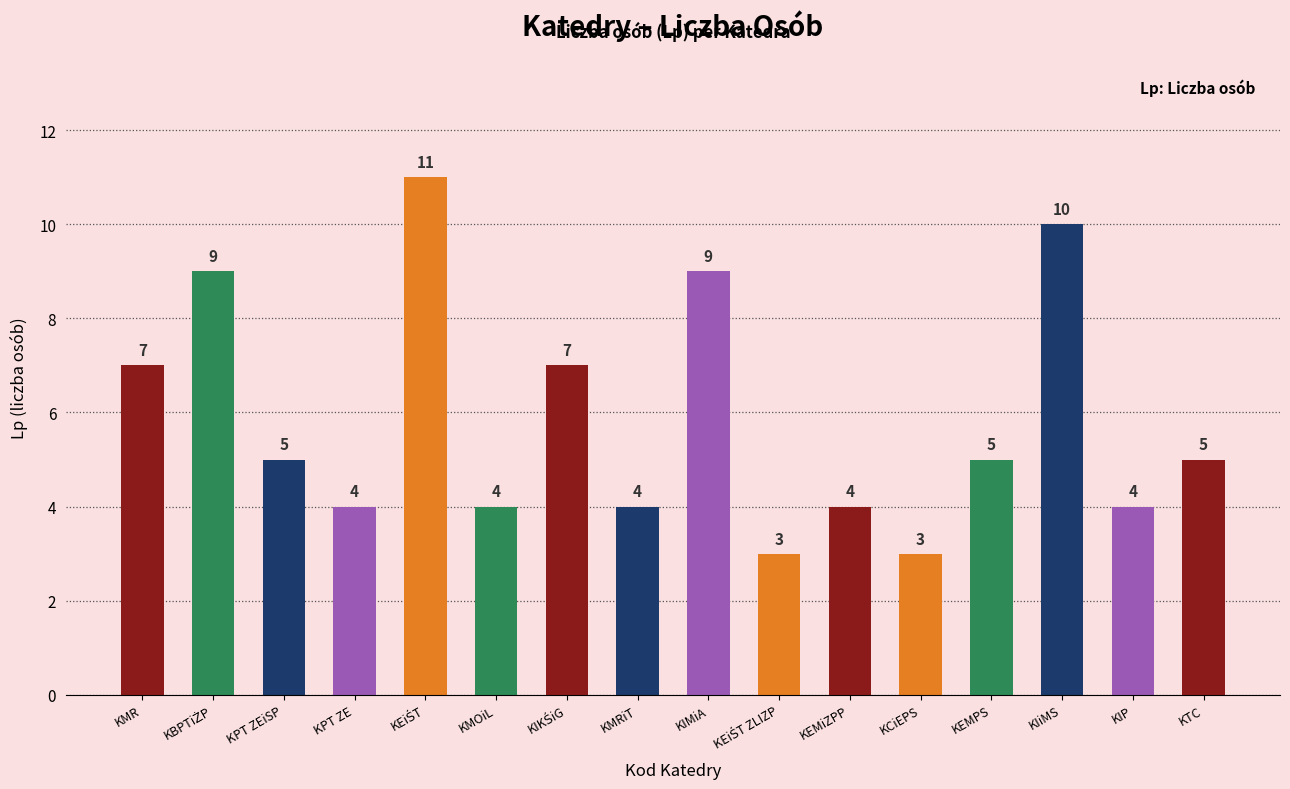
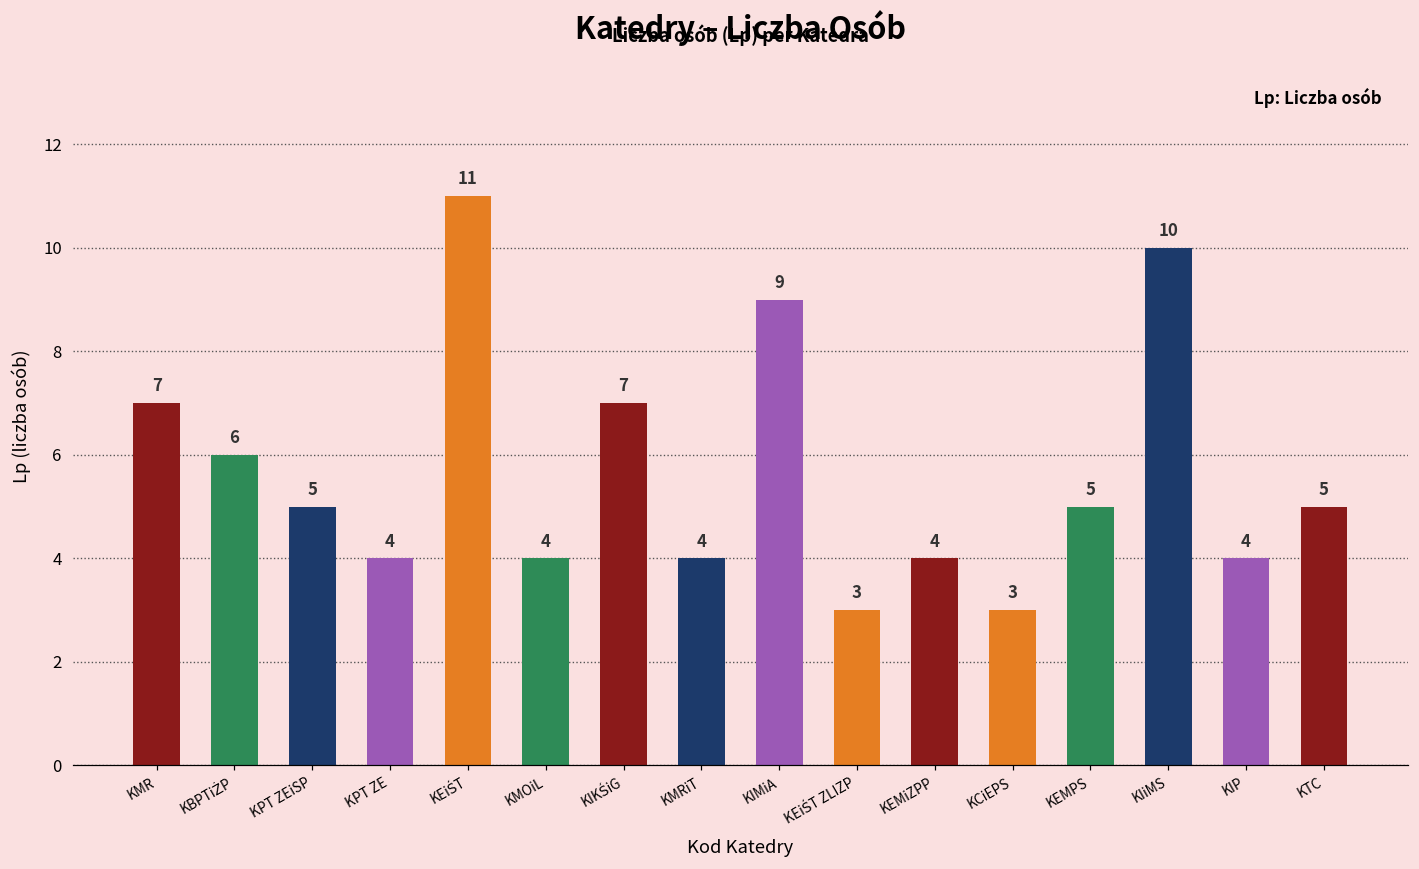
  {
    "KMR": 7,
-   "KBPTiŻP": 9,
+   "KBPTiŻP": 6,
    "KPT ZEiSP": 5,
    "KPT ZE": 4,
    "KEiŚT": 11,
    "KMOiL": 4,
    "KIKŚiG": 7,
    "KMRiT": 4,
    "KIMiA": 9,
    "KEiŚT ZLIZP": 3,
    "KEMiZPP": 4,
    "KCiEPS": 3,
    "KEMPS": 5,
    "KIiMS": 10,
    "KIP": 4,
    "KTC": 5
  }
